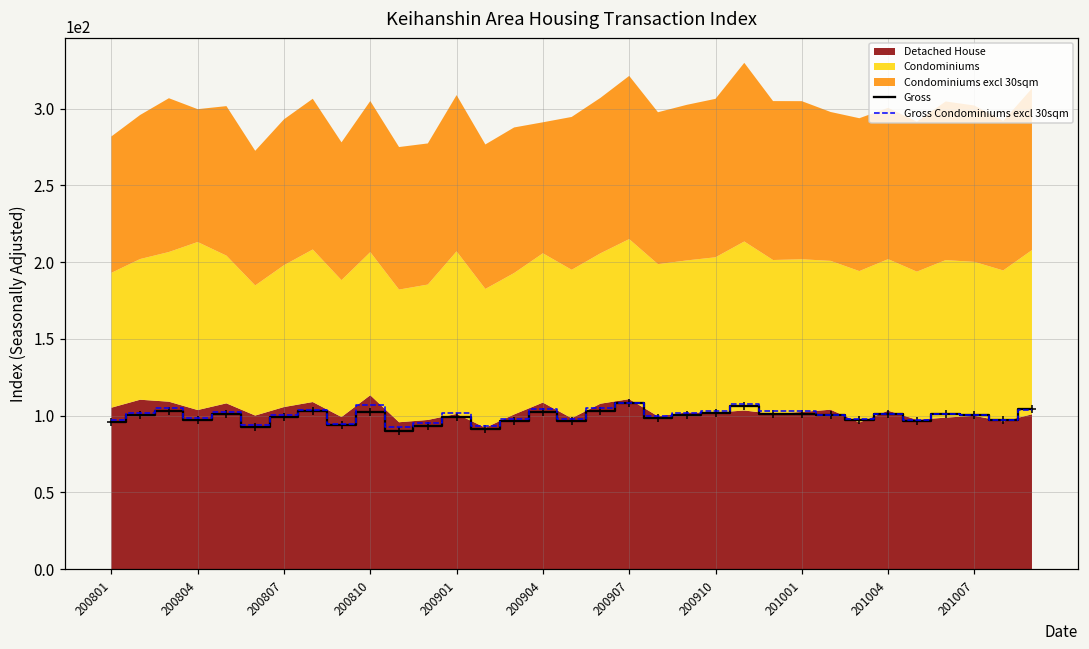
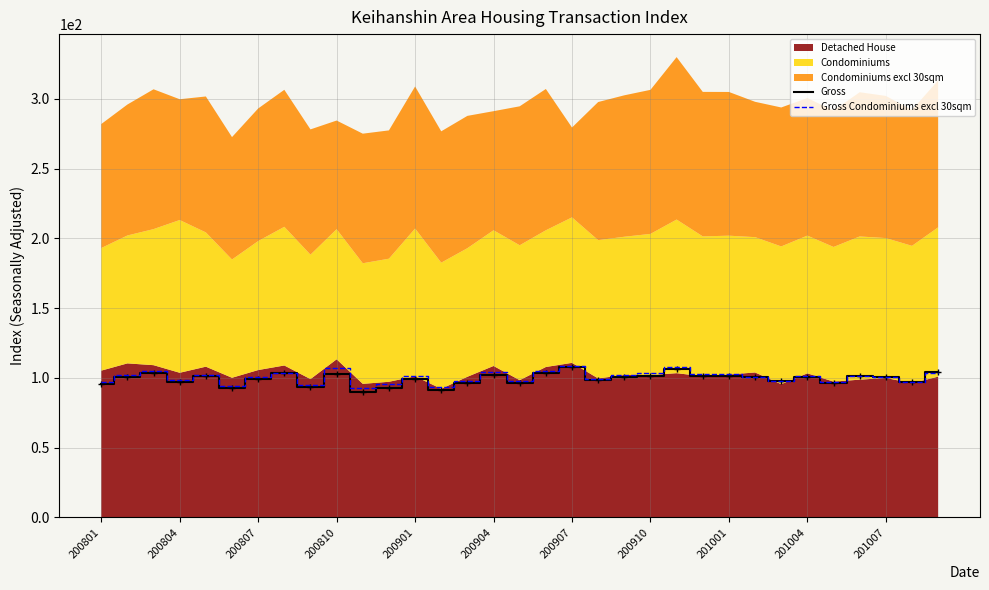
  {
    "Detached House": {
      "200801": 105,
      "200804": 104,
      "200807": 106,
      "200810": 113,
      "200904": 109,
      "200907": 111,
      "201004": 103
    },
    "Gross": {
      "200810": 103,
      "200901": 99,
      "200904": 102
    },
    "Condominiums": {
      "200801": 88,
      "200804": 109,
      "200807": 92,
      "200810": 93,
      "200901": 106,
      "200904": 97,
      "200907": 104,
      "200910": 101,
      "201001": 100,
      "201004": 99,
      "201007": 100
    },
    "Condominiums excl 30sqm": {
      "200801": 89,
      "200804": 87,
      "200807": 95,
-     "200810": 98,
+     "200810": 78,
      "200901": 102,
      "200904": 85,
-     "200907": 106,
+     "200907": 64,
      "200910": 103,
      "201001": 103
    },
    "Gross Condominiums excl 30sqm": {
      "200810": 107,
      "200904": 105
    }
  }
